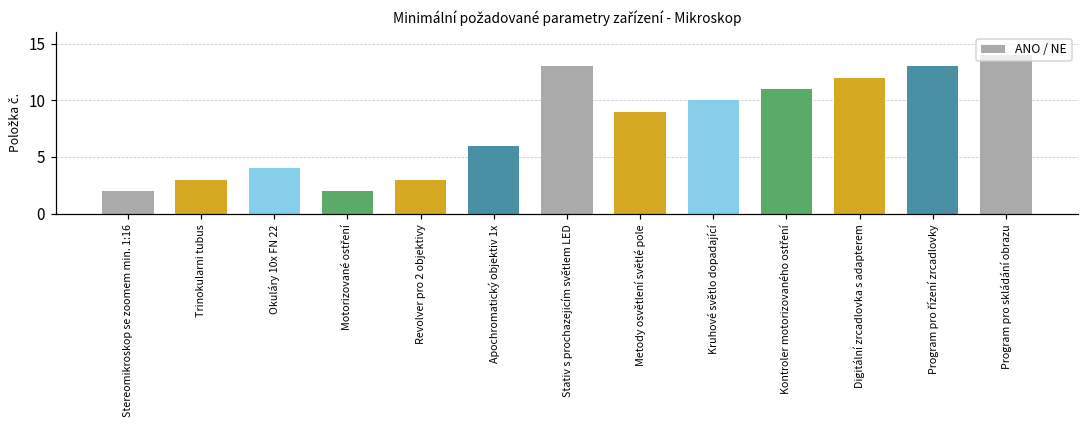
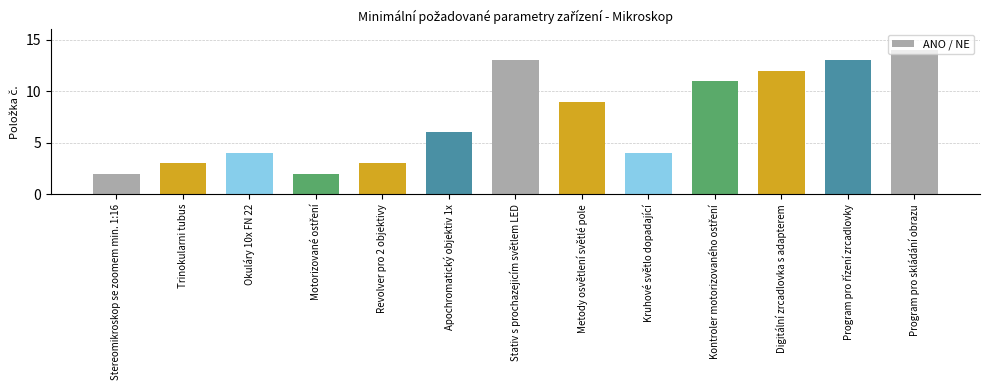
  {
    "Stereomikroskop se zoomem min. 1:16": 2,
    "Trinokularni tubus": 3,
    "Okuláry 10x FN 22": 4,
    "Motorizované ostření": 2,
    "Revolver pro 2 objektivy": 3,
    "Apochromatický objektiv 1x": 6,
    "Stativ s prochazejicím světlem LED": 13,
    "Metody osvětlení světlé pole": 9,
-   "Kruhové světlo dopadající": 10,
+   "Kruhové světlo dopadající": 4,
    "Kontroler motorizovaného ostření": 11,
    "Digitální zrcadlovka s adapterem": 12,
    "Program pro řízení zrcadlovky": 13
  }
